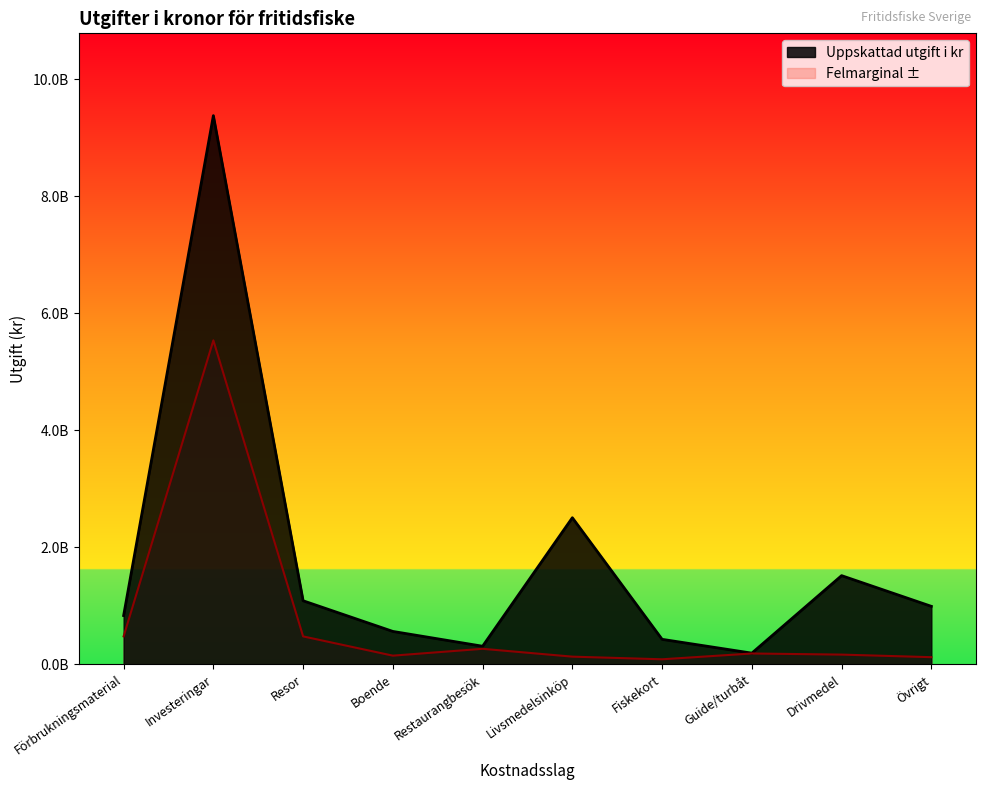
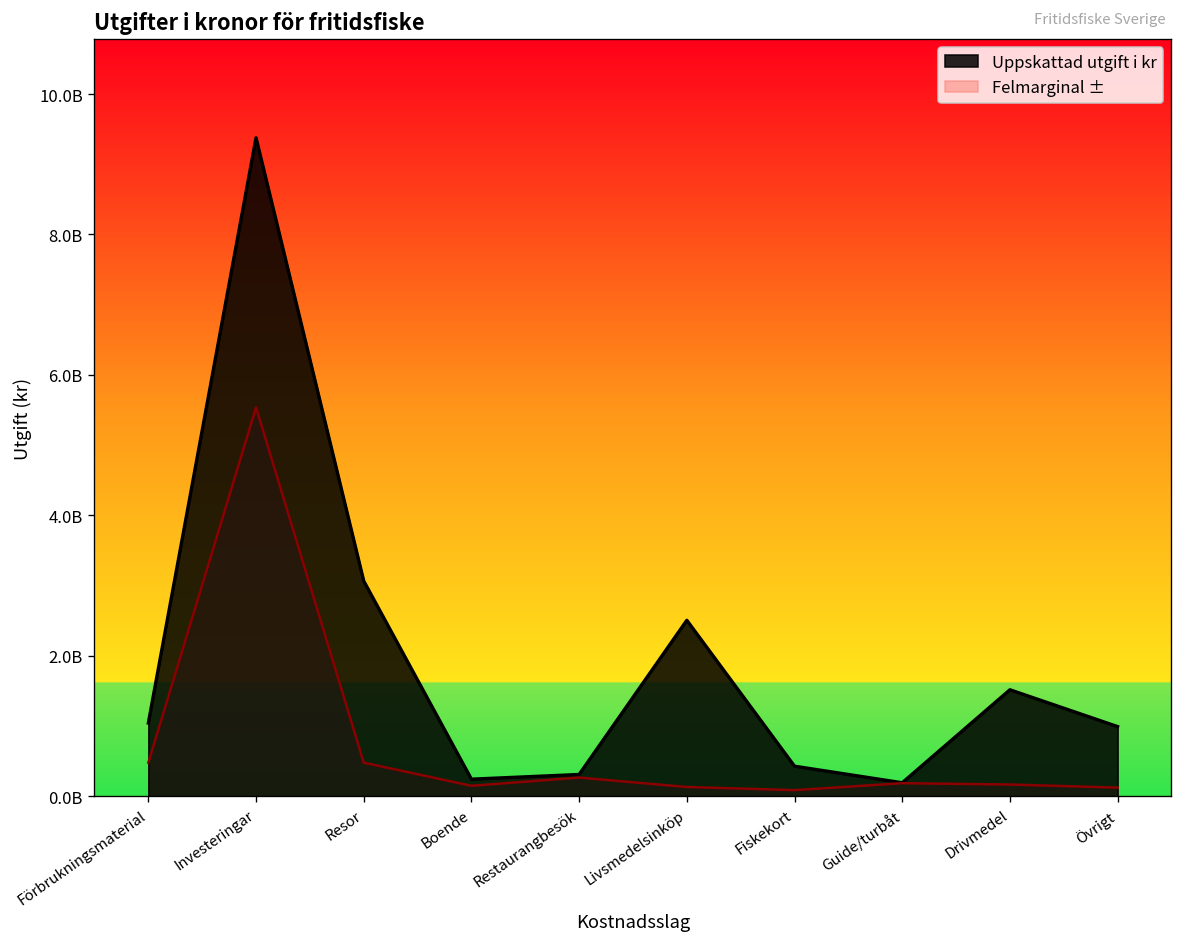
  {
    "Uppskattad utgift i kr": {
-     "Förbrukningsmaterial": 800000000,
+     "Förbrukningsmaterial": 1000000000,
      "Investeringar": 9400000000,
-     "Resor": 1100000000,
-     "Boende": 600000000,
+     "Resor": 3100000000,
+     "Boende": 200000000,
      "Restaurangbesök": 300000000,
      "Livsmedelsinköp": 2500000000,
      "Fiskekort": 400000000,
      "Drivmedel": 1500000000,
      "Övrigt": 1000000000
    },
    "Felmarginal ±": {
      "Förbrukningsmaterial": 500000000,
      "Investeringar": 5500000000,
      "Resor": 500000000,
      "Boende": 100000000,
      "Restaurangbesök": 300000000,
      "Livsmedelsinköp": 100000000,
      "Fiskekort": 100000000,
      "Drivmedel": 200000000,
      "Övrigt": 100000000
    }
  }
